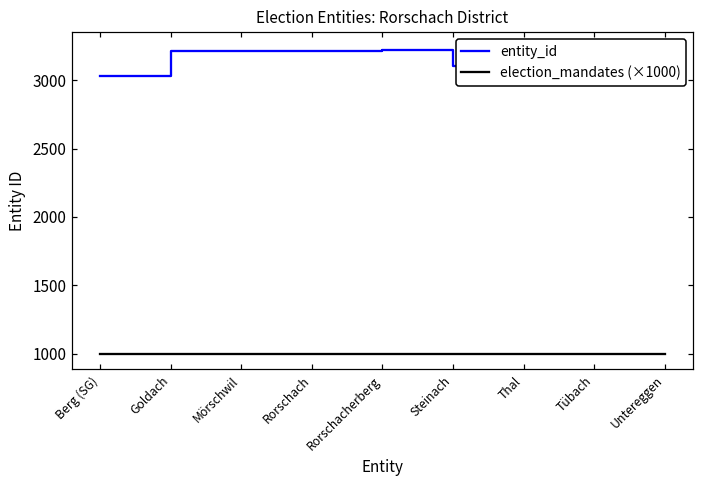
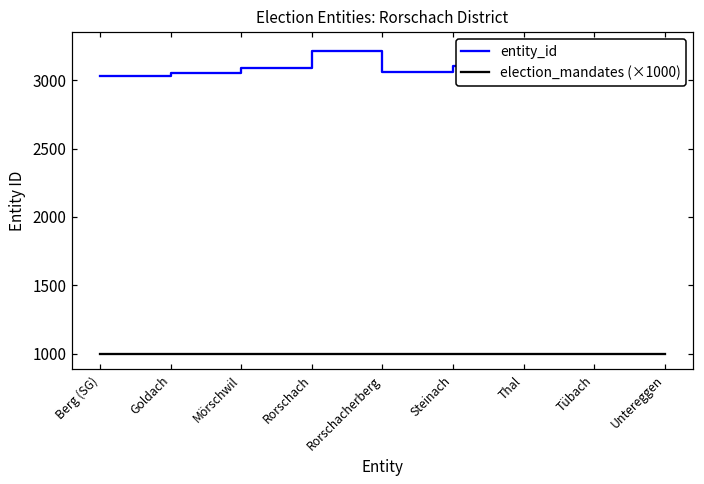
  {
    "entity_id": {
      "Berg (SG)": 3030,
-     "Goldach": 3210,
-     "Mörschwil": 3210,
+     "Goldach": 3050,
+     "Mörschwil": 3090,
      "Rorschach": 3220,
-     "Rorschacherberg": 3220,
+     "Rorschacherberg": 3060,
      "Steinach": 3100
    },
    "election_mandates (×1000)": {
      "Berg (SG)": 1000,
      "Goldach": 1000,
      "Mörschwil": 1000,
      "Rorschach": 1000,
      "Rorschacherberg": 1000,
      "Steinach": 1000,
      "Thal": 1000,
      "Tübach": 1000,
      "Untereggen": 1000
    }
  }
